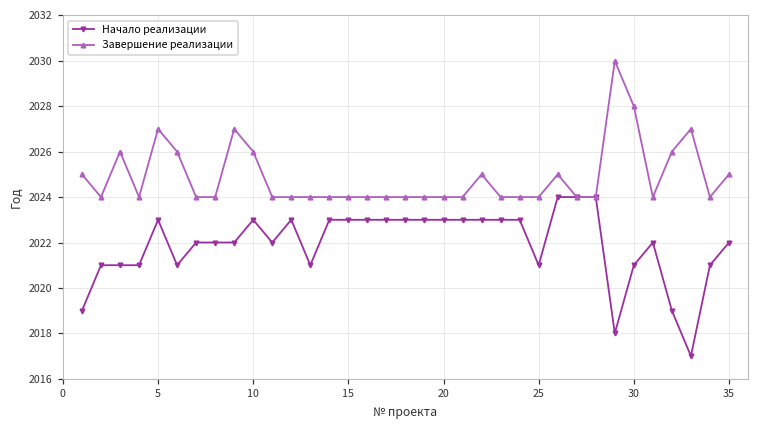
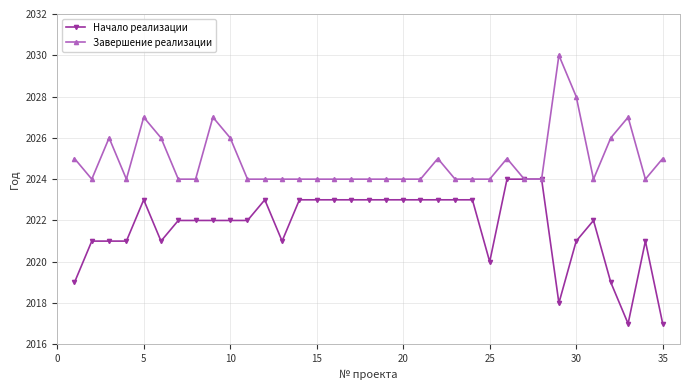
  {
    "Начало реализации": {
      "5": 2023,
-     "10": 2023,
+     "10": 2022,
      "15": 2023,
      "20": 2023,
-     "25": 2021,
+     "25": 2020,
      "30": 2021,
-     "35": 2022
+     "35": 2017
    },
    "Завершение реализации": {
      "5": 2027,
      "10": 2026,
      "15": 2024,
      "20": 2024,
      "25": 2024,
      "30": 2028,
      "35": 2025
    }
  }
